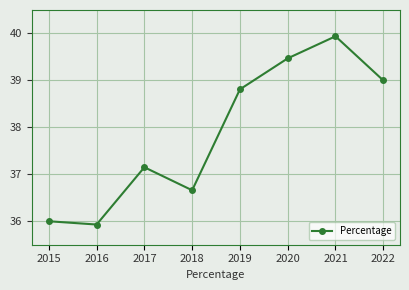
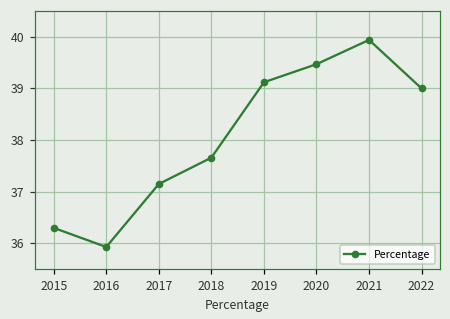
  {
-   "2015": 36.0,
+   "2015": 36.3,
    "2016": 35.9,
    "2017": 37.2,
-   "2018": 36.7,
-   "2019": 38.8,
+   "2018": 37.7,
+   "2019": 39.1,
    "2020": 39.5,
    "2021": 39.9,
    "2022": 39.0
  }
